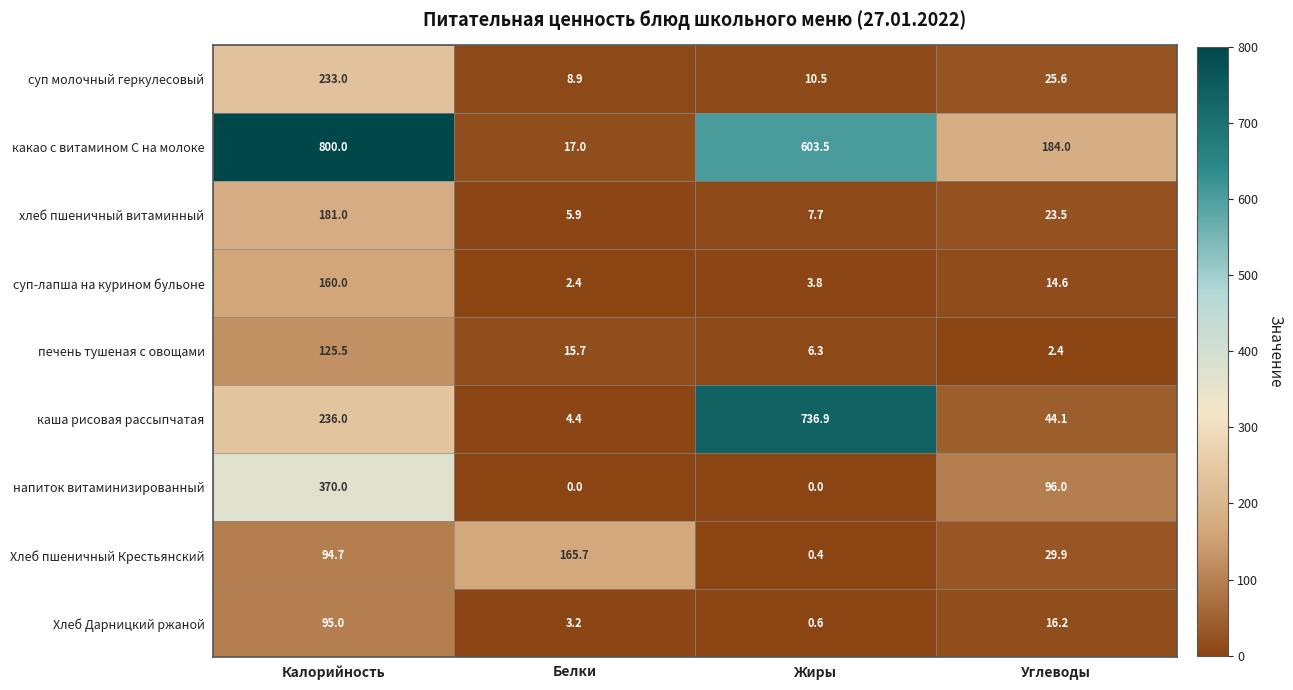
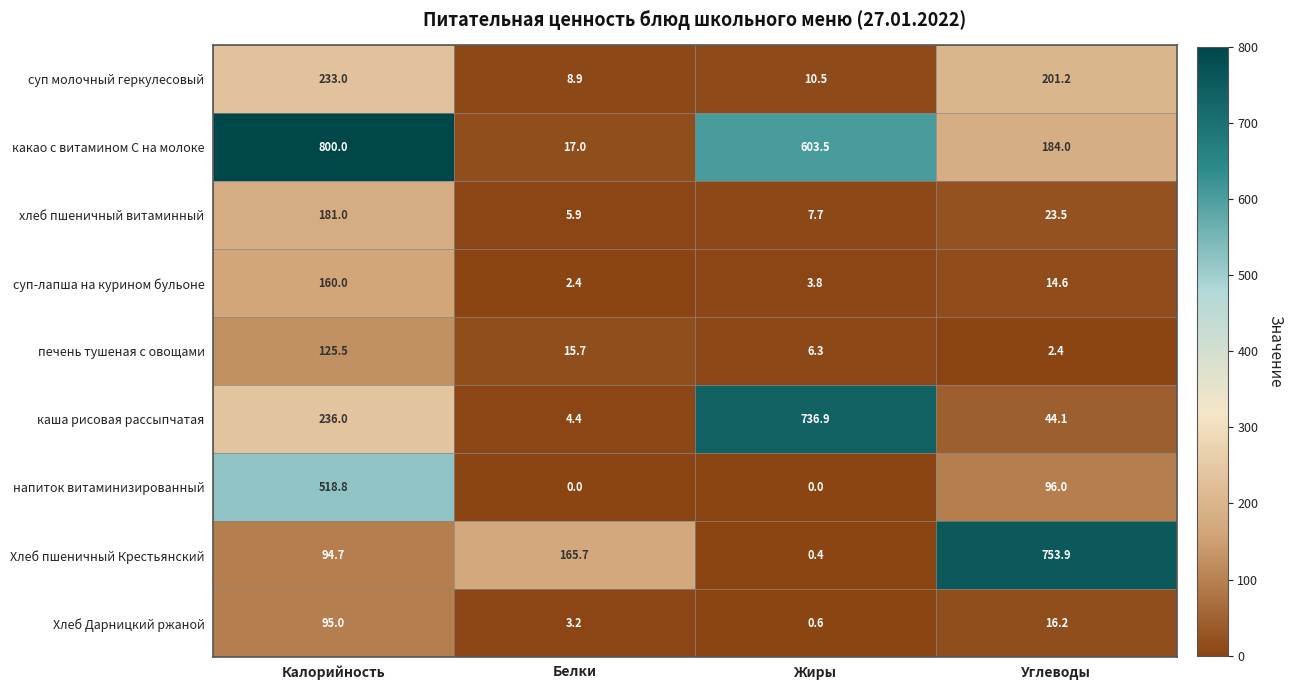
  {
    "суп молочный геркулесовый": {
      "Калорийность": 233.0,
      "Белки": 8.9,
      "Жиры": 10.5,
-     "Углеводы": 25.6
+     "Углеводы": 201.2
    },
    "какао с витамином С на молоке": {
      "Калорийность": 800.0,
      "Белки": 17.0,
      "Жиры": 603.5,
      "Углеводы": 184.0
    },
    "хлеб пшеничный витаминный": {
      "Калорийность": 181.0,
      "Белки": 5.9,
      "Жиры": 7.7,
      "Углеводы": 23.5
    },
    "суп-лапша на курином бульоне": {
      "Калорийность": 160.0,
      "Белки": 2.4,
      "Жиры": 3.8,
      "Углеводы": 14.6
    },
    "печень тушеная с овощами": {
      "Калорийность": 125.5,
      "Белки": 15.7,
      "Жиры": 6.3,
      "Углеводы": 2.4
    },
    "каша рисовая рассыпчатая": {
      "Калорийность": 236.0,
      "Белки": 4.4,
      "Жиры": 736.9,
      "Углеводы": 44.1
    },
    "напиток витаминизированный": {
-     "Калорийность": 370.0,
+     "Калорийность": 518.8,
      "Белки": 0.0,
      "Жиры": 0.0,
      "Углеводы": 96.0
    },
    "Хлеб пшеничный Крестьянский": {
      "Калорийность": 94.7,
      "Белки": 165.7,
      "Жиры": 0.4,
-     "Углеводы": 29.9
+     "Углеводы": 753.9
    },
    "Хлеб Дарницкий ржаной": {
      "Калорийность": 95.0,
      "Белки": 3.2,
      "Жиры": 0.6,
      "Углеводы": 16.2
    }
  }
